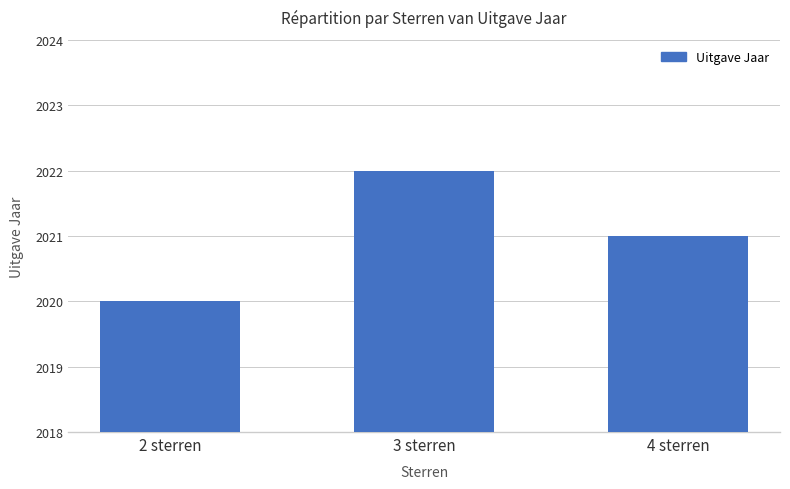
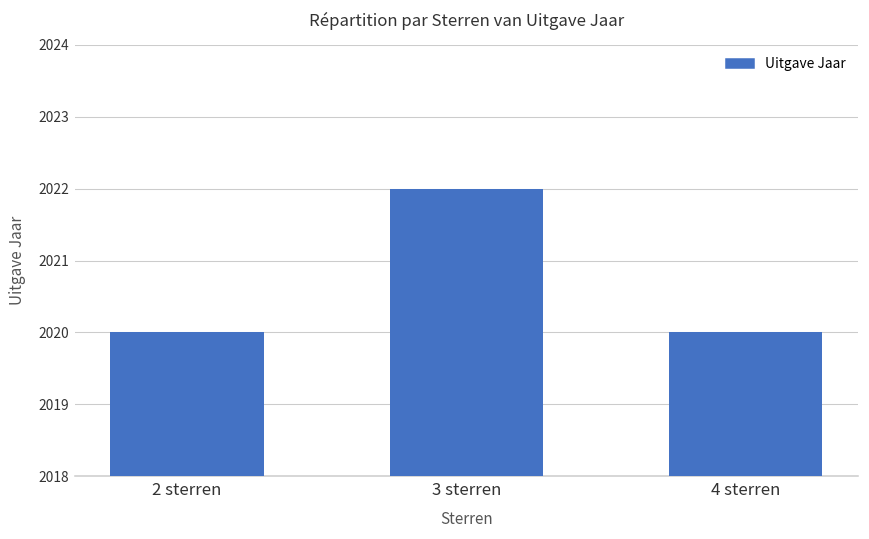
  {
    "2 sterren": 2020,
    "3 sterren": 2022,
-   "4 sterren": 2021
+   "4 sterren": 2020
  }
